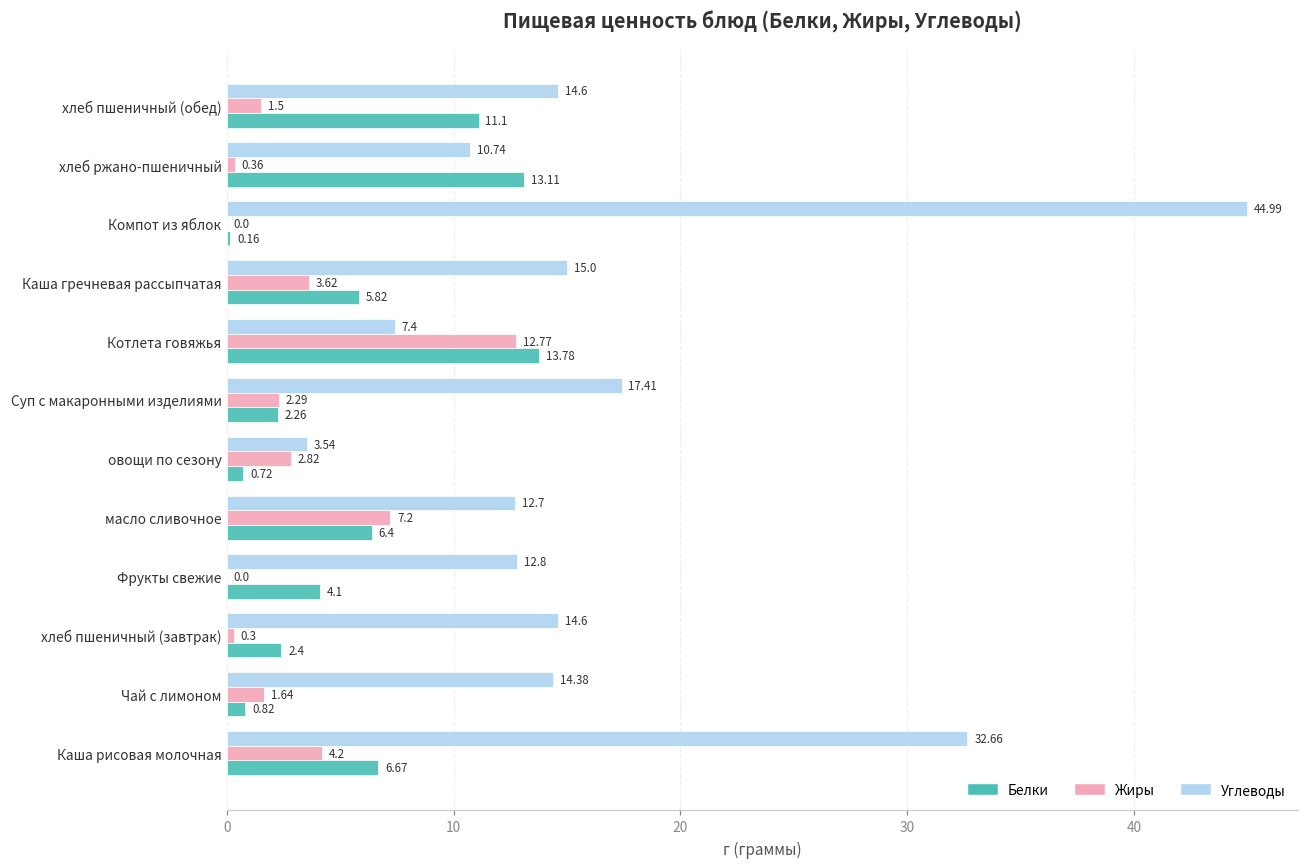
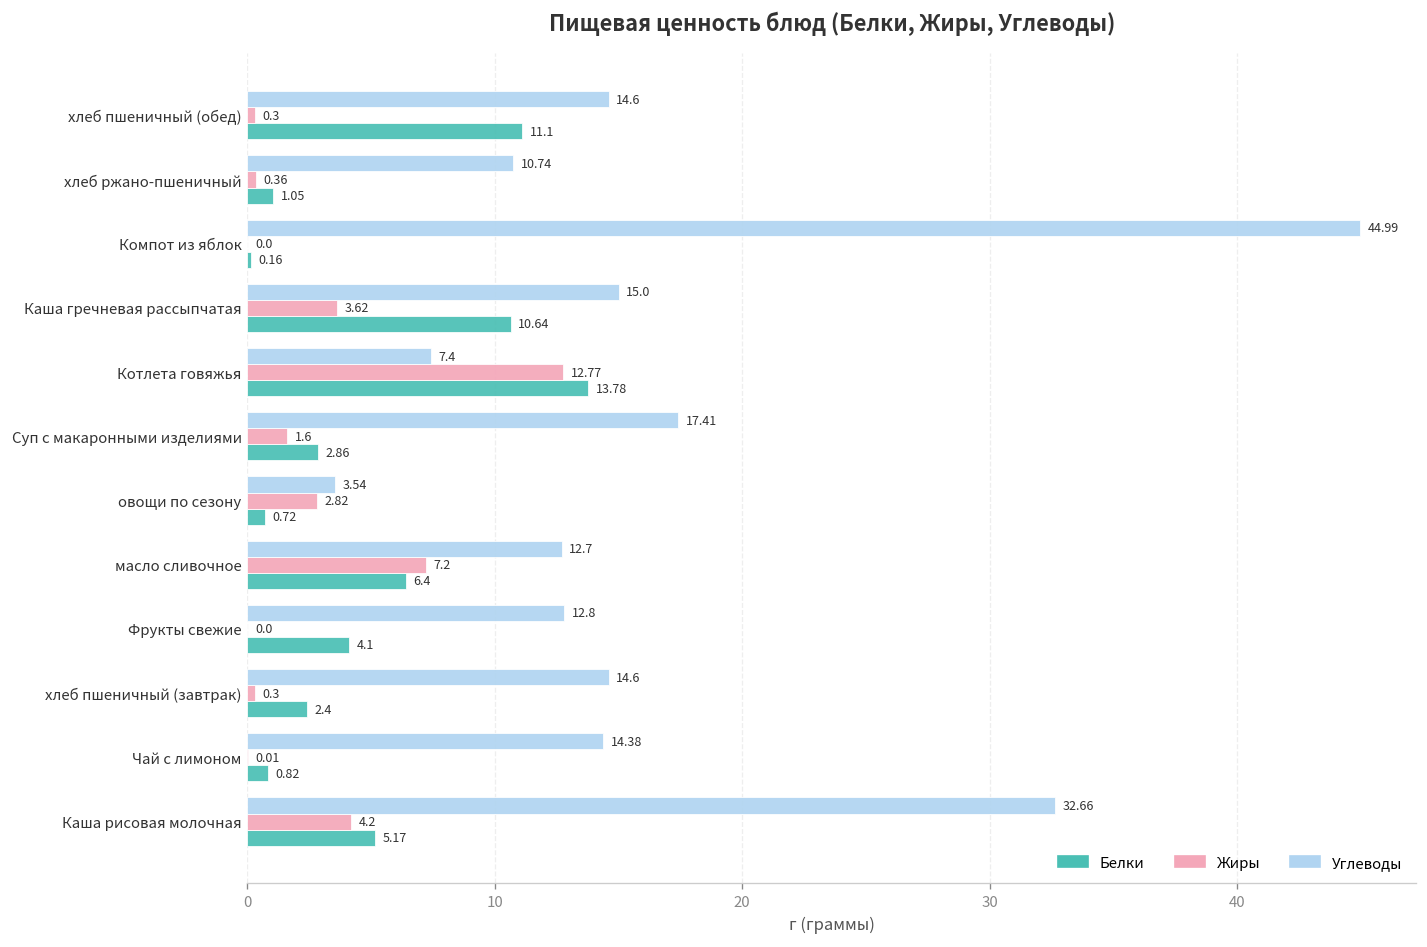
  {
    "Белки": {
      "хлеб пшеничный (обед)": 11.1,
-     "хлеб ржано-пшеничный": 13.11,
+     "хлеб ржано-пшеничный": 1.05,
      "Компот из яблок": 0.16,
-     "Каша гречневая рассыпчатая": 5.82,
+     "Каша гречневая рассыпчатая": 10.64,
      "Котлета говяжья": 13.78,
-     "Суп с макаронными изделиями": 2.26,
+     "Суп с макаронными изделиями": 2.86,
      "овощи по сезону": 0.72,
      "масло сливочное": 6.4,
      "Фрукты свежие": 4.1,
      "хлеб пшеничный (завтрак)": 2.4,
      "Чай с лимоном": 0.82,
-     "Каша рисовая молочная": 6.67
+     "Каша рисовая молочная": 5.17
    },
    "Жиры": {
-     "хлеб пшеничный (обед)": 1.5,
+     "хлеб пшеничный (обед)": 0.3,
      "хлеб ржано-пшеничный": 0.36,
      "Компот из яблок": 0.0,
      "Каша гречневая рассыпчатая": 3.62,
      "Котлета говяжья": 12.77,
-     "Суп с макаронными изделиями": 2.29,
+     "Суп с макаронными изделиями": 1.6,
      "овощи по сезону": 2.82,
      "масло сливочное": 7.2,
      "Фрукты свежие": 0.0,
      "хлеб пшеничный (завтрак)": 0.3,
-     "Чай с лимоном": 1.64,
+     "Чай с лимоном": 0.01,
      "Каша рисовая молочная": 4.2
    },
    "Углеводы": {
      "хлеб пшеничный (обед)": 14.6,
      "хлеб ржано-пшеничный": 10.74,
      "Компот из яблок": 44.99,
      "Каша гречневая рассыпчатая": 15.0,
      "Котлета говяжья": 7.4,
      "Суп с макаронными изделиями": 17.41,
      "овощи по сезону": 3.54,
      "масло сливочное": 12.7,
      "Фрукты свежие": 12.8,
      "хлеб пшеничный (завтрак)": 14.6,
      "Чай с лимоном": 14.38,
      "Каша рисовая молочная": 32.66
    }
  }
